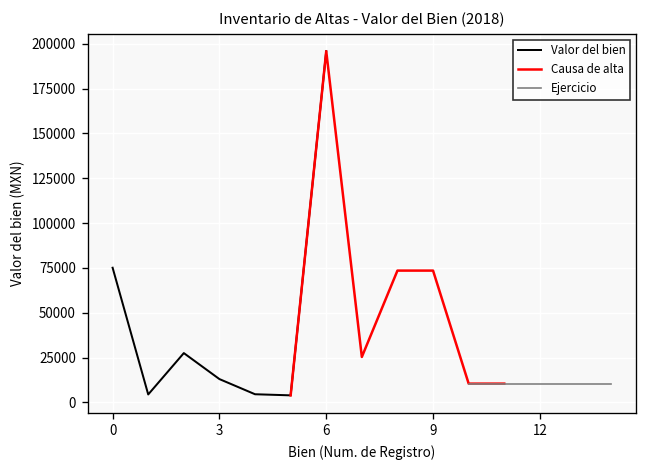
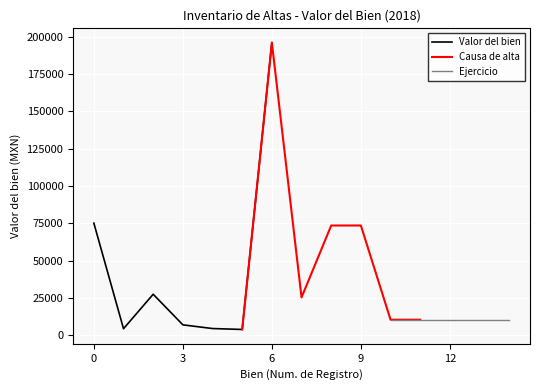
  {
    "Valor del bien": {
      "0": 75000,
-     "3": 13000
+     "3": 7000
    },
    "Causa de alta": {
      "9": 74000
    },
    "Ejercicio": {
      "12": 10000
    }
  }
